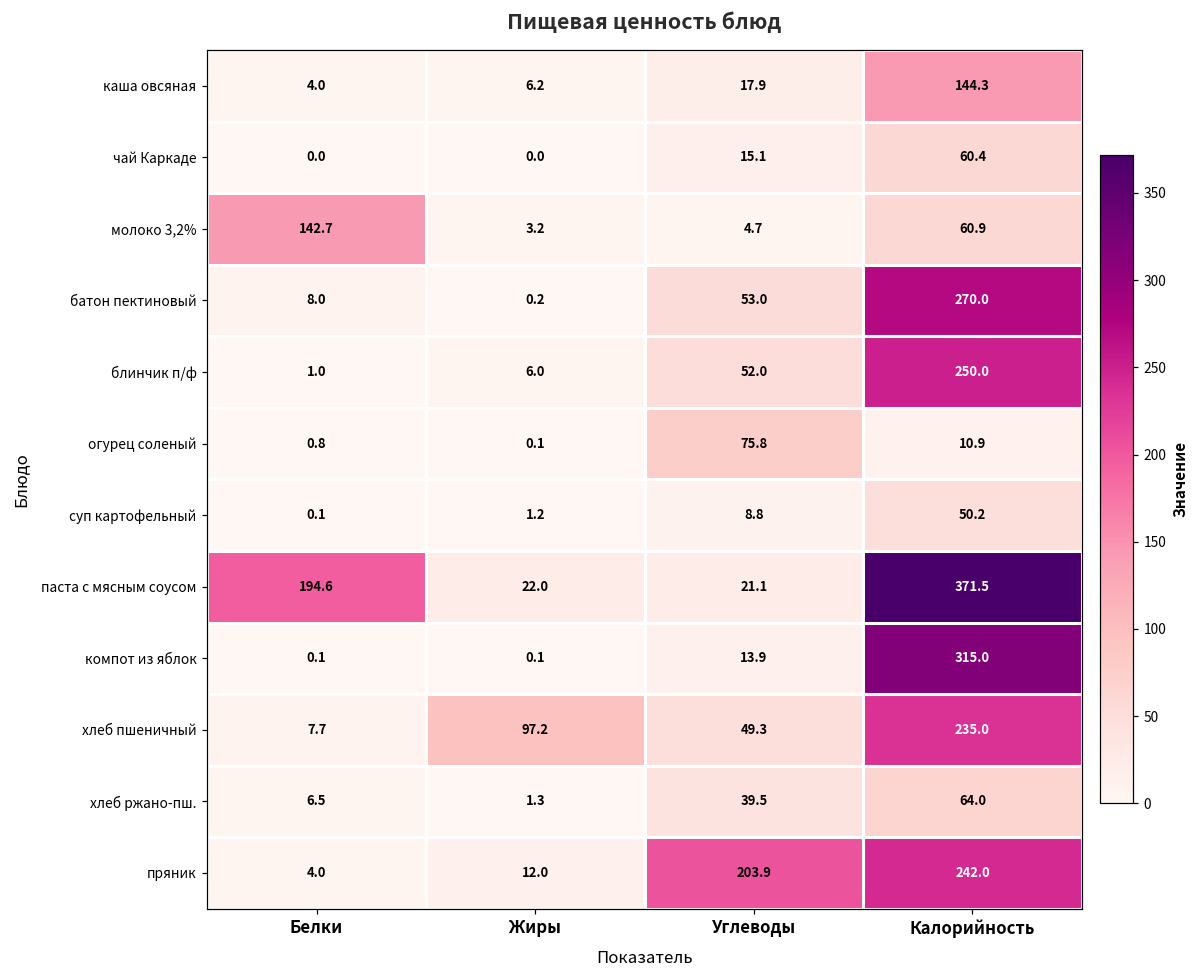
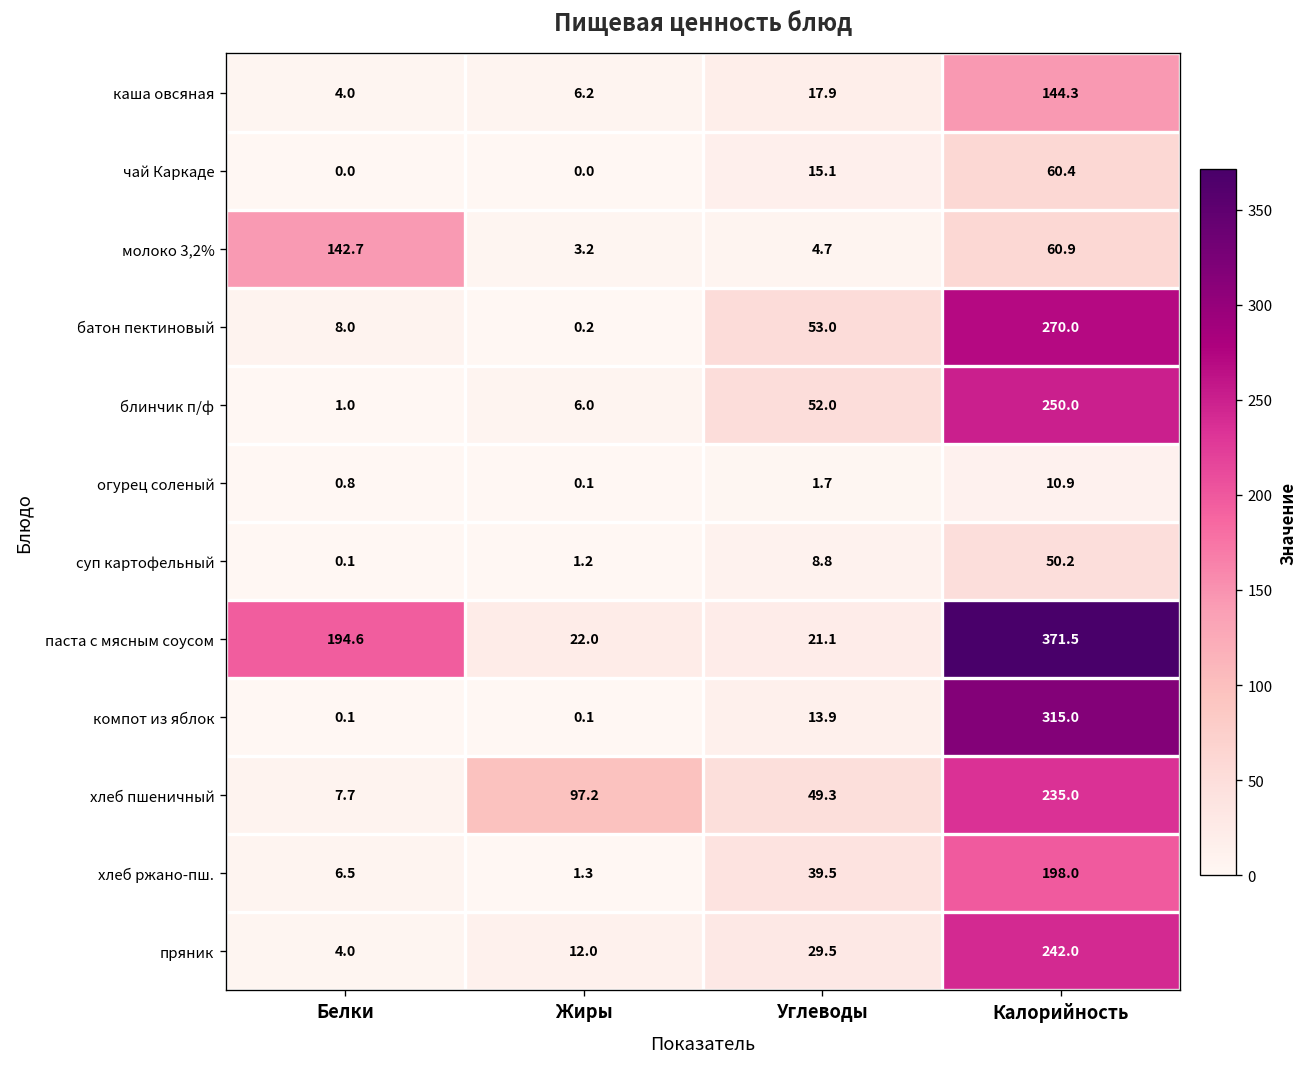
  {
    "каша овсяная": {
      "Белки": 4.0,
      "Жиры": 6.2,
      "Углеводы": 17.9,
      "Калорийность": 144.3
    },
    "чай Каркаде": {
      "Белки": 0.0,
      "Жиры": 0.0,
      "Углеводы": 15.1,
      "Калорийность": 60.4
    },
    "молоко 3,2%": {
      "Белки": 142.7,
      "Жиры": 3.2,
      "Углеводы": 4.7,
      "Калорийность": 60.9
    },
    "батон пектиновый": {
      "Белки": 8.0,
      "Жиры": 0.2,
      "Углеводы": 53.0,
      "Калорийность": 270.0
    },
    "блинчик п/ф": {
      "Белки": 1.0,
      "Жиры": 6.0,
      "Углеводы": 52.0,
      "Калорийность": 250.0
    },
    "огурец соленый": {
      "Белки": 0.8,
      "Жиры": 0.1,
-     "Углеводы": 75.8,
+     "Углеводы": 1.7,
      "Калорийность": 10.9
    },
    "суп картофельный": {
      "Белки": 0.1,
      "Жиры": 1.2,
      "Углеводы": 8.8,
      "Калорийность": 50.2
    },
    "паста с мясным соусом": {
      "Белки": 194.6,
      "Жиры": 22.0,
      "Углеводы": 21.1,
      "Калорийность": 371.5
    },
    "компот из яблок": {
      "Белки": 0.1,
      "Жиры": 0.1,
      "Углеводы": 13.9,
      "Калорийность": 315.0
    },
    "хлеб пшеничный": {
      "Белки": 7.7,
      "Жиры": 97.2,
      "Углеводы": 49.3,
      "Калорийность": 235.0
    },
    "хлеб ржано-пш.": {
      "Белки": 6.5,
      "Жиры": 1.3,
      "Углеводы": 39.5,
-     "Калорийность": 64.0
+     "Калорийность": 198.0
    },
    "пряник": {
      "Белки": 4.0,
      "Жиры": 12.0,
-     "Углеводы": 203.9,
+     "Углеводы": 29.5,
      "Калорийность": 242.0
    }
  }
